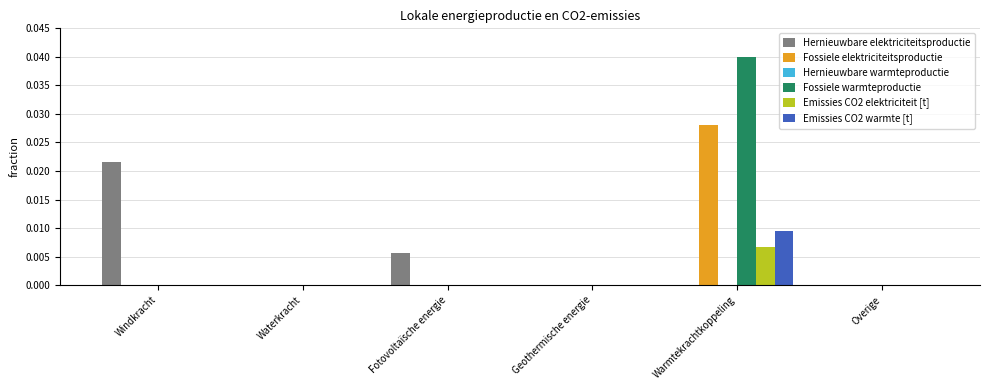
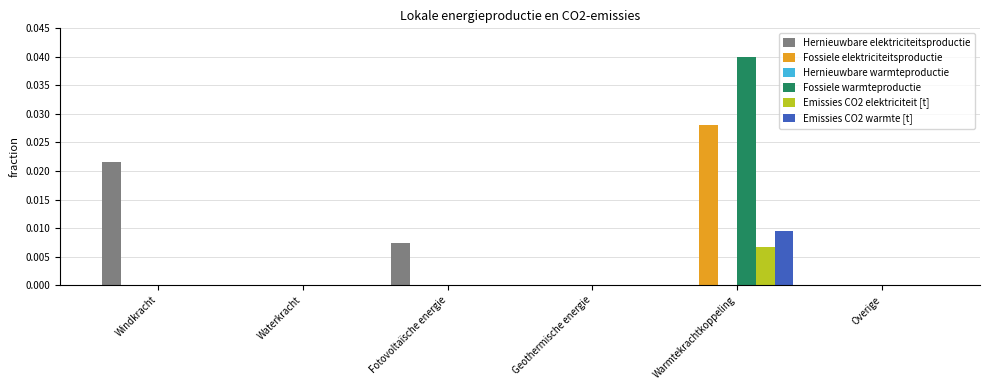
  {
    "Hernieuwbare elektriciteitsproductie": {
      "Windkracht": 0.022,
      "Waterkracht": 0.000,
-     "Fotovoltaïsche energie": 0.006,
+     "Fotovoltaïsche energie": 0.007,
      "Geothermische energie": 0.000,
      "Overige": 0.000
    },
    "Fossiele elektriciteitsproductie": {
      "Windkracht": 0.000,
      "Waterkracht": 0.000,
      "Fotovoltaïsche energie": 0.000,
      "Geothermische energie": 0.000,
      "Warmtekrachtkoppeling": 0.028,
      "Overige": 0.000
    },
    "Hernieuwbare warmteproductie": {
      "Windkracht": 0.000,
      "Waterkracht": 0.000,
      "Fotovoltaïsche energie": 0.000,
      "Geothermische energie": 0.000,
      "Overige": 0.000
    },
    "Fossiele warmteproductie": {
      "Windkracht": 0.000,
      "Waterkracht": 0.000,
      "Fotovoltaïsche energie": 0.000,
      "Geothermische energie": 0.000,
      "Warmtekrachtkoppeling": 0.040,
      "Overige": 0.000
    },
    "Emissies CO2 elektriciteit [t]": {
      "Windkracht": 0.000,
      "Waterkracht": 0.000,
      "Fotovoltaïsche energie": 0.000,
      "Geothermische energie": 0.000,
      "Warmtekrachtkoppeling": 0.007,
      "Overige": 0.000
    },
    "Emissies CO2 warmte [t]": {
      "Windkracht": 0.000,
      "Waterkracht": 0.000,
      "Fotovoltaïsche energie": 0.000,
      "Geothermische energie": 0.000,
      "Warmtekrachtkoppeling": 0.010,
      "Overige": 0.000
    }
  }
